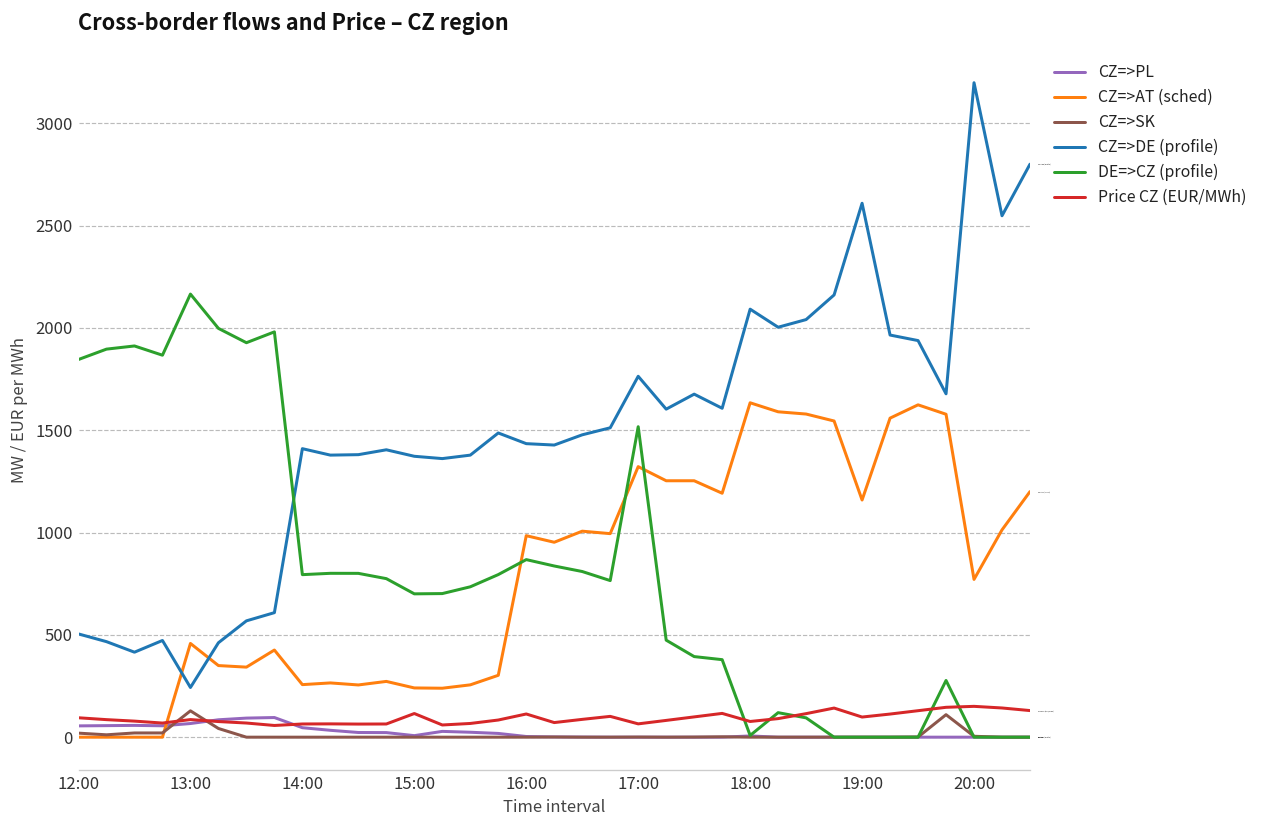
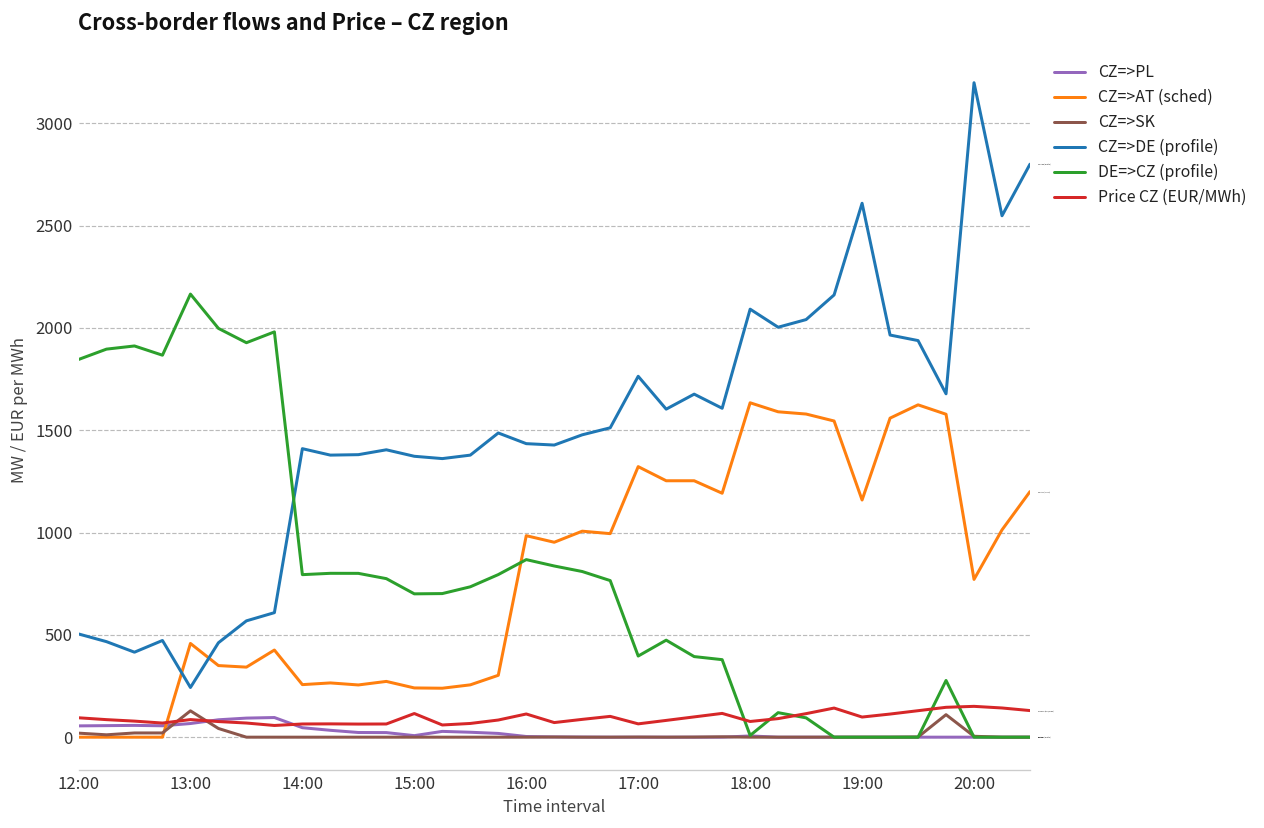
  {
    "CZ=>PL": {
      "12:00": 60,
      "13:00": 70,
      "14:00": 50
    },
    "CZ=>AT (sched)": {
      "12:00": 0,
      "13:00": 460,
      "14:00": 260,
      "15:00": 240,
      "16:00": 980,
      "17:00": 1320,
      "18:00": 1630,
      "19:00": 1160,
      "20:00": 770
    },
    "CZ=>SK": {
      "12:00": 20,
      "13:00": 130,
      "14:00": 0
    },
    "CZ=>DE (profile)": {
      "12:00": 500,
      "13:00": 240,
      "14:00": 1410,
      "15:00": 1370,
      "16:00": 1430,
      "17:00": 1760,
      "18:00": 2090,
      "19:00": 2610,
      "20:00": 3200
    },
    "DE=>CZ (profile)": {
      "12:00": 1850,
      "13:00": 2170,
      "14:00": 790,
      "15:00": 700,
      "16:00": 870,
-     "17:00": 1520
+     "17:00": 400
    },
    "Price CZ (EUR/MWh)": {
      "12:00": 90,
      "13:00": 90,
      "14:00": 60,
      "15:00": 120,
      "16:00": 110,
      "17:00": 70,
      "18:00": 80,
      "19:00": 100,
      "20:00": 150
    }
  }
